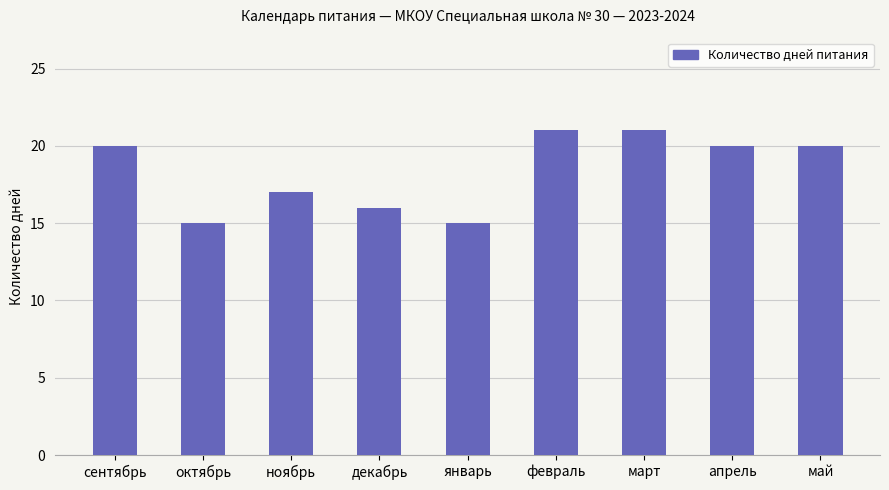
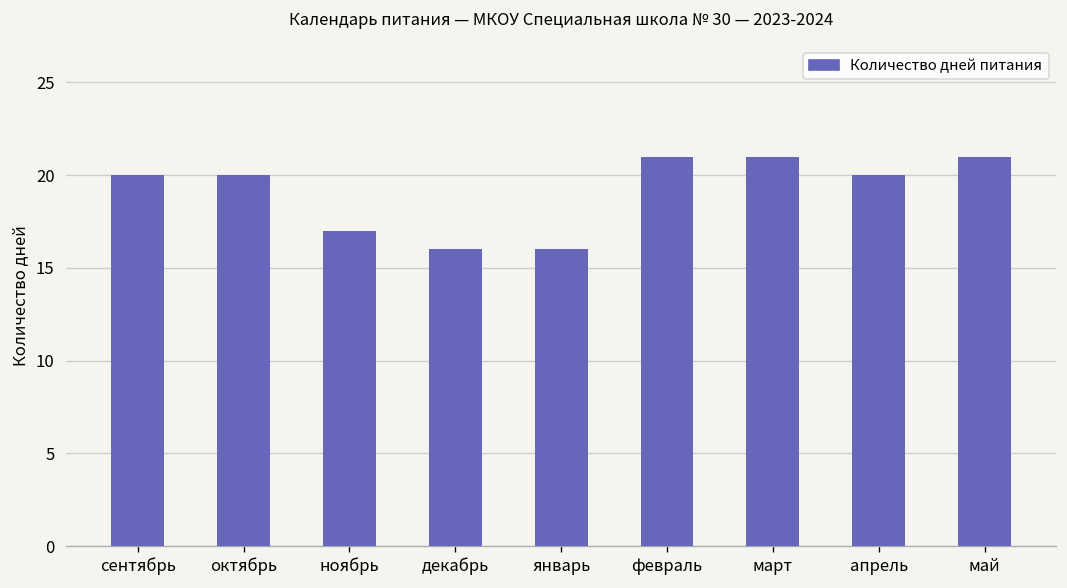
  {
    "сентябрь": 20,
-   "октябрь": 15,
+   "октябрь": 20,
    "ноябрь": 17,
    "декабрь": 16,
-   "январь": 15,
+   "январь": 16,
    "февраль": 21,
    "март": 21,
    "апрель": 20,
-   "май": 20
+   "май": 21
  }
